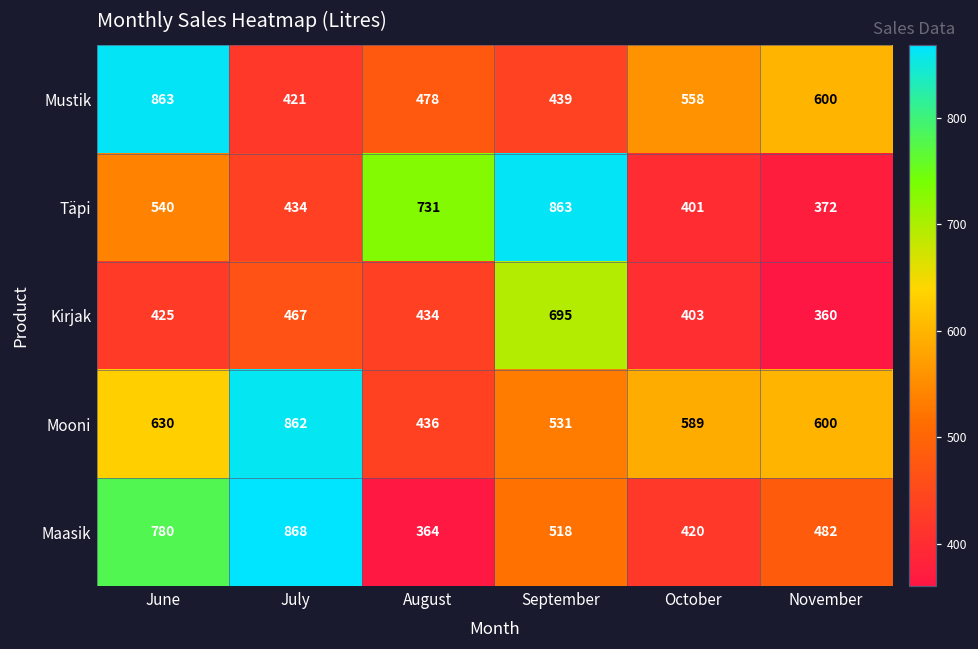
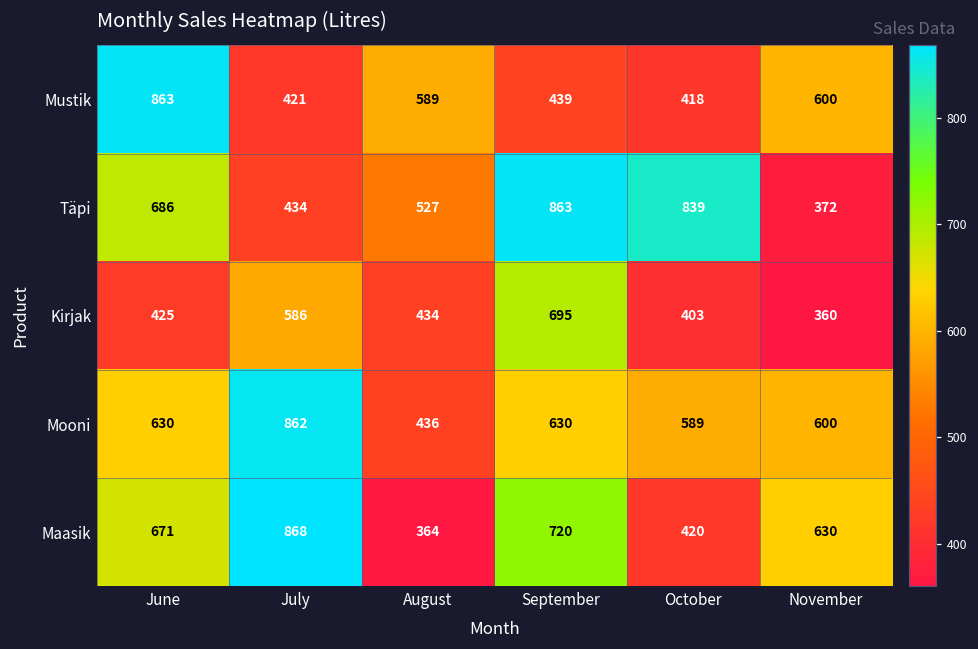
  {
    "Mustik": {
      "June": 863,
      "July": 421,
-     "August": 478,
+     "August": 589,
      "September": 439,
-     "October": 558,
+     "October": 418,
      "November": 600
    },
    "Täpi": {
-     "June": 540,
+     "June": 686,
      "July": 434,
-     "August": 731,
+     "August": 527,
      "September": 863,
-     "October": 401,
+     "October": 839,
      "November": 372
    },
    "Kirjak": {
      "June": 425,
-     "July": 467,
+     "July": 586,
      "August": 434,
      "September": 695,
      "October": 403,
      "November": 360
    },
    "Mooni": {
      "June": 630,
      "July": 862,
      "August": 436,
-     "September": 531,
+     "September": 630,
      "October": 589,
      "November": 600
    },
    "Maasik": {
-     "June": 780,
+     "June": 671,
      "July": 868,
      "August": 364,
-     "September": 518,
+     "September": 720,
      "October": 420,
-     "November": 482
+     "November": 630
    }
  }
